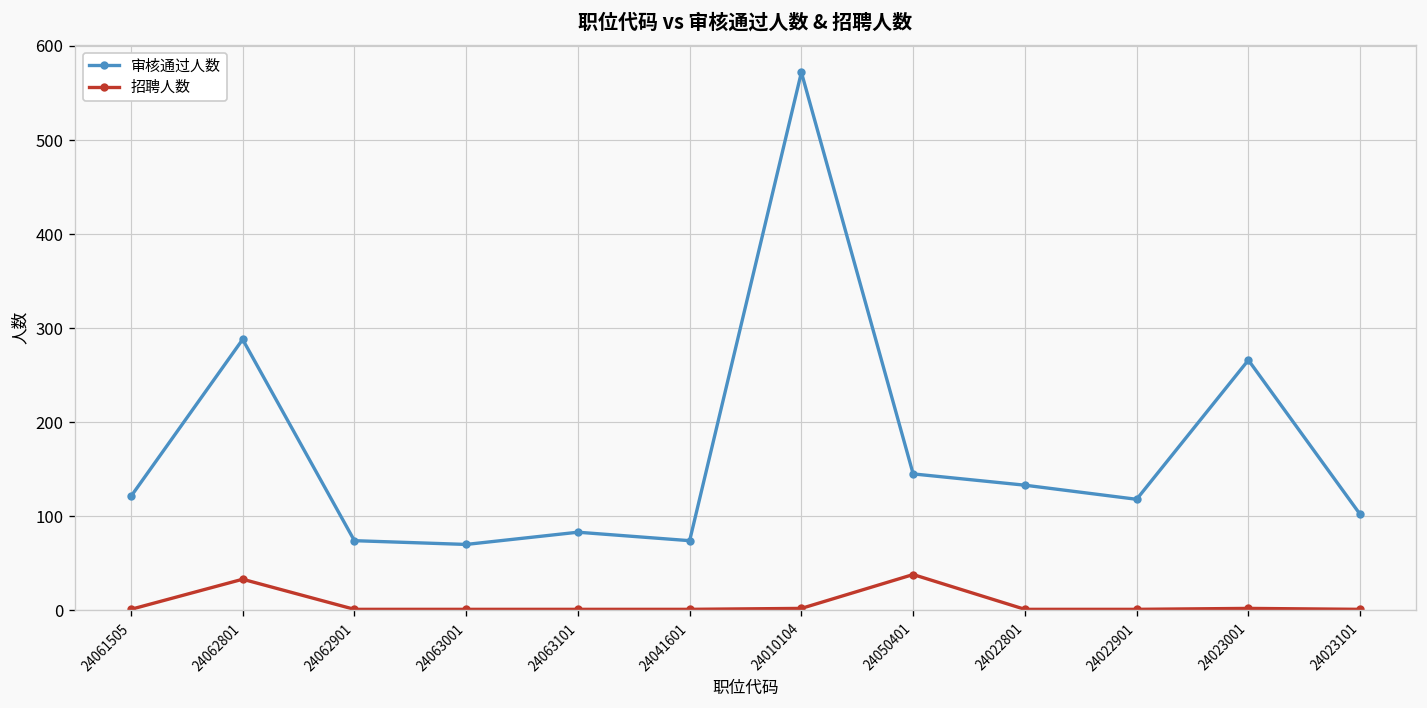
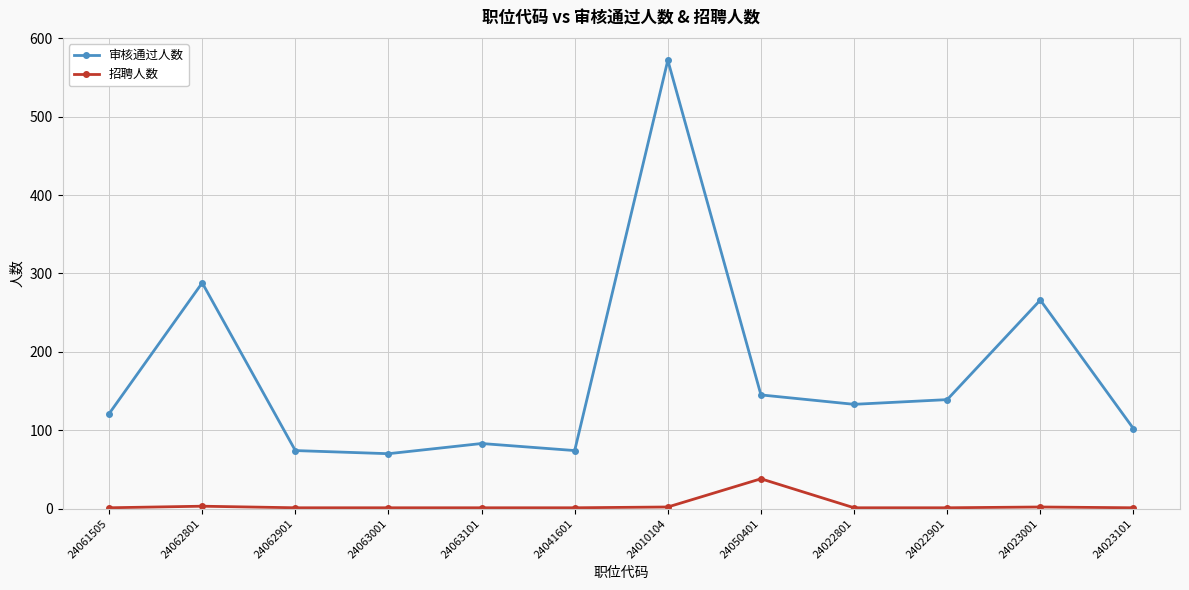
  {
    "审核通过人数": {
      "24061505": 120,
      "24062801": 290,
      "24062901": 70,
      "24063001": 70,
      "24063101": 80,
      "24041601": 70,
      "24010104": 570,
      "24050401": 150,
      "24022801": 130,
-     "24022901": 120,
+     "24022901": 140,
      "24023001": 270,
      "24023101": 100
    },
    "招聘人数": {
      "24061505": 0,
-     "24062801": 30,
+     "24062801": 0,
      "24062901": 0,
      "24063001": 0,
      "24063101": 0,
      "24041601": 0,
      "24010104": 0,
      "24050401": 40,
      "24022801": 0,
      "24022901": 0,
      "24023001": 0,
      "24023101": 0
    }
  }
